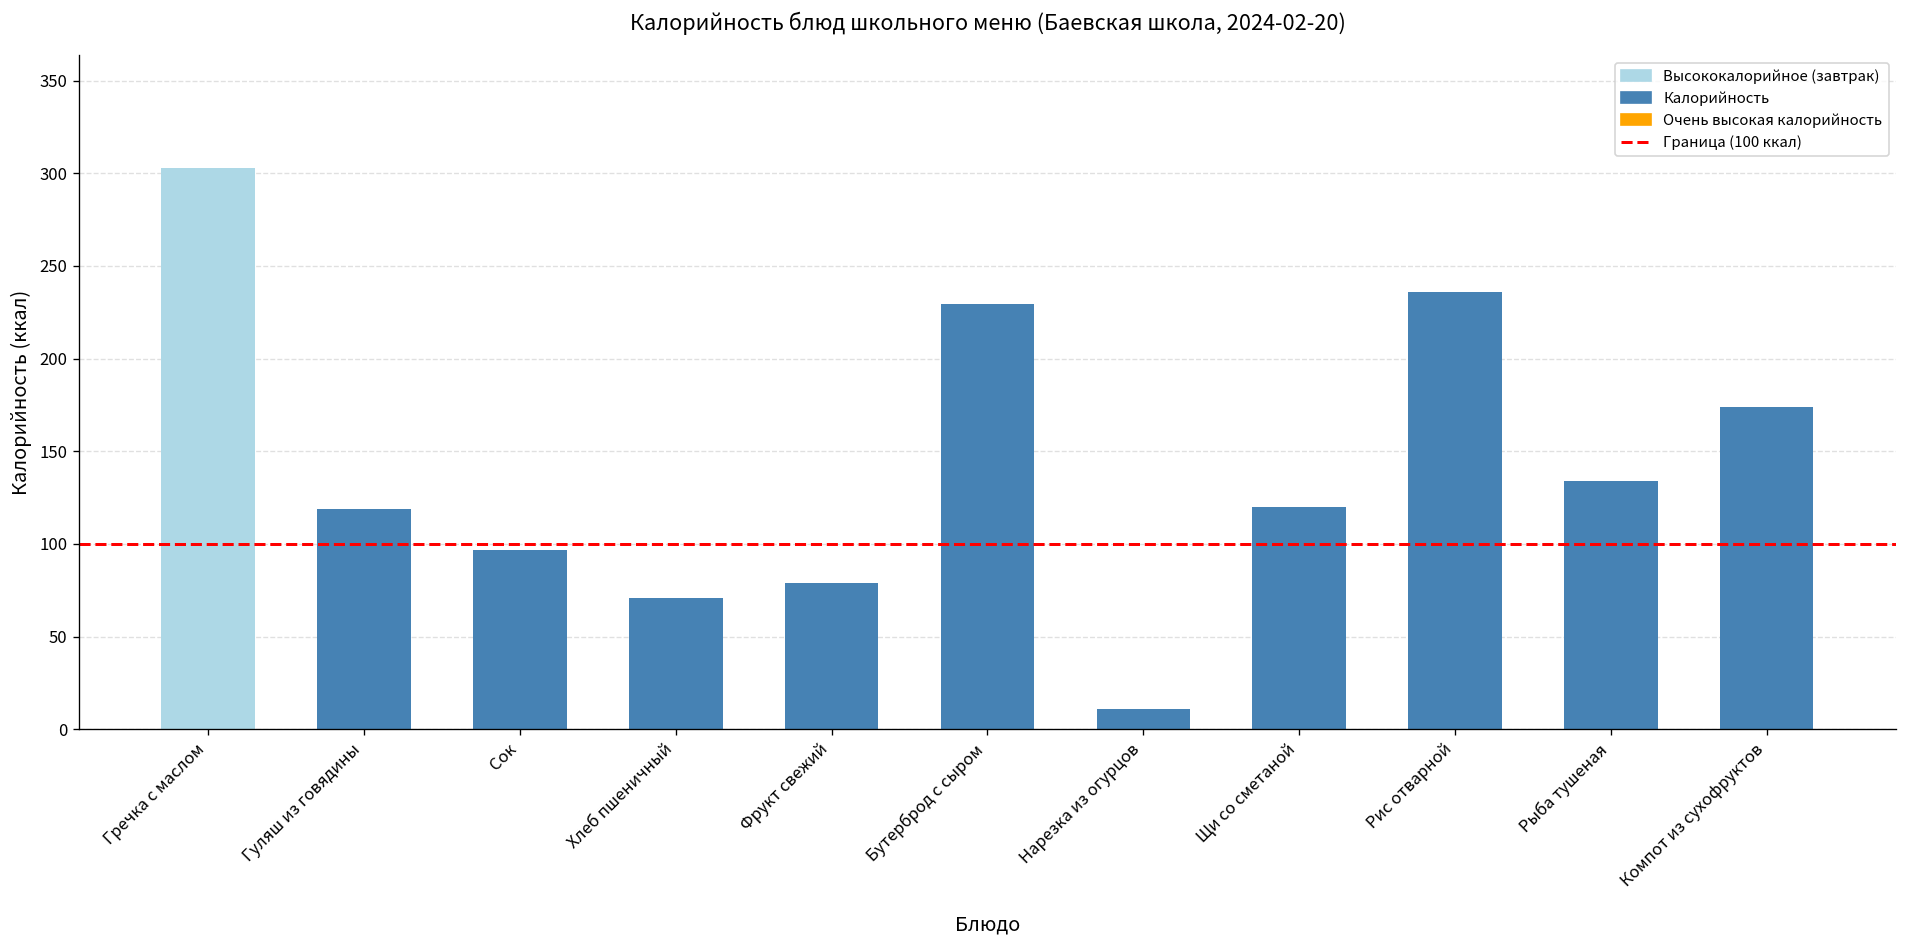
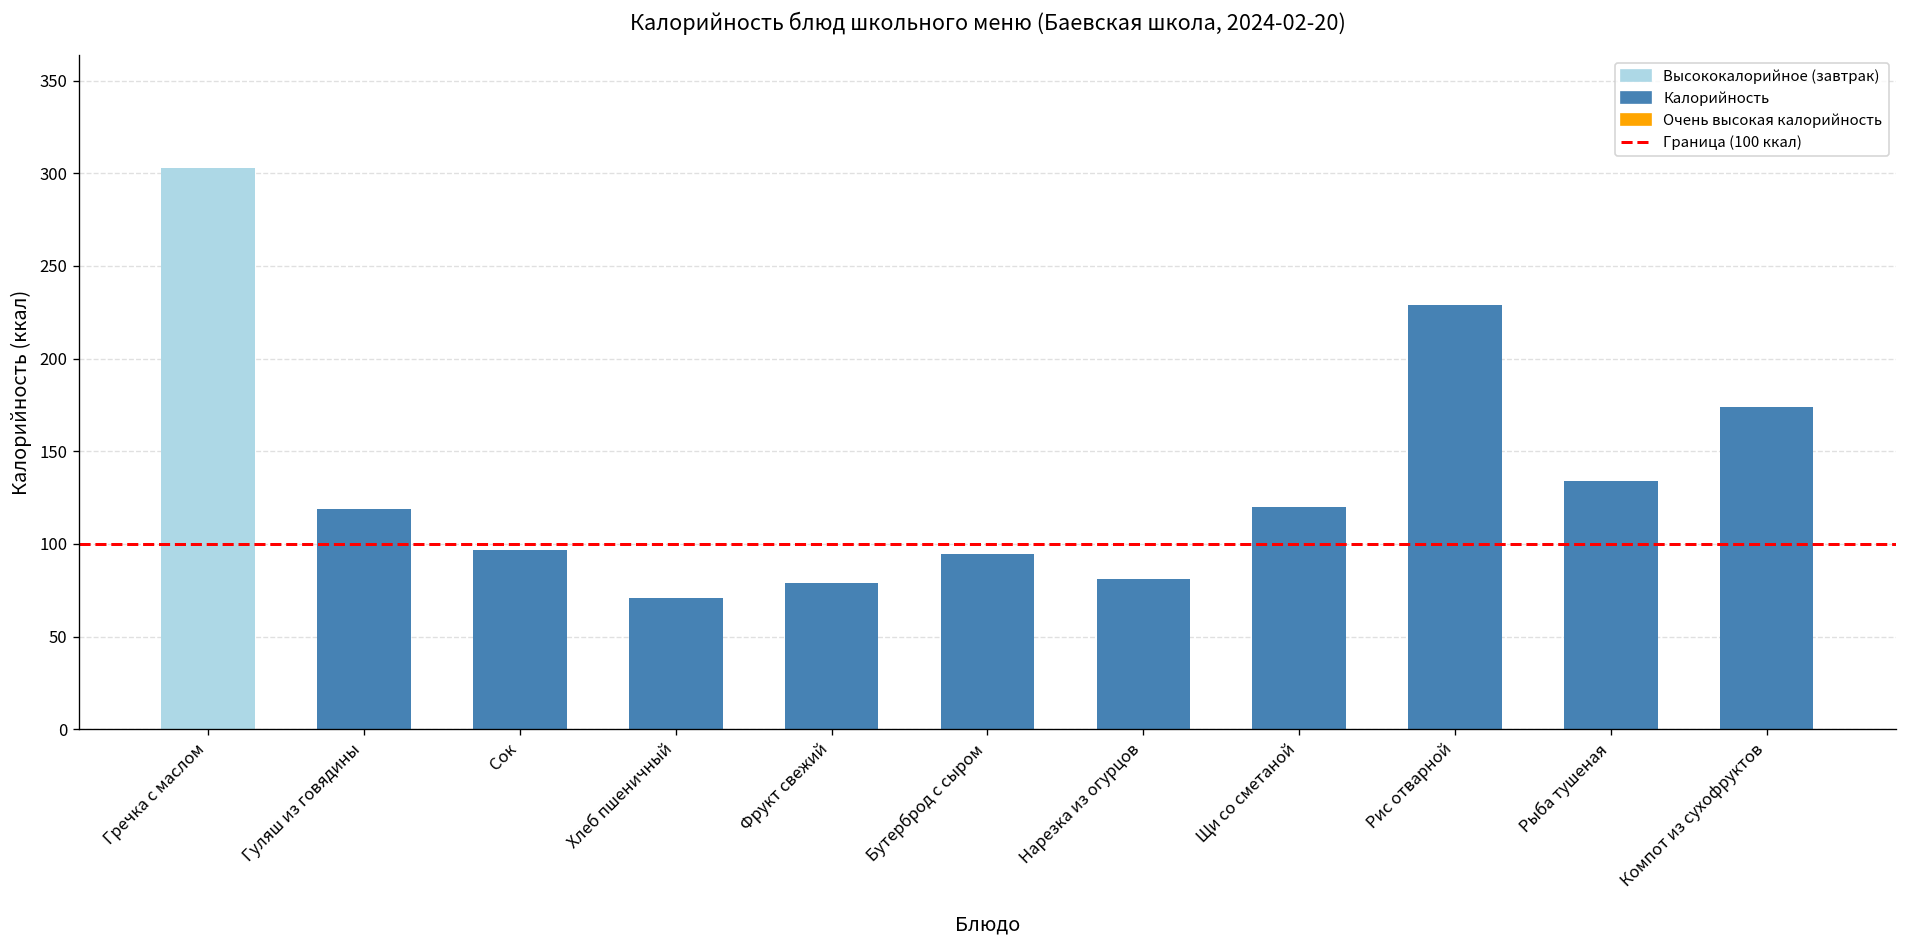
  {
    "Гречка с маслом": 303,
    "Гуляш из говядины": 119,
    "Сок": 97,
    "Хлеб пшеничный": 71,
    "Фрукт свежий": 79,
-   "Бутерброд с сыром": 230,
-   "Нарезка из огурцов": 11,
+   "Бутерброд с сыром": 95,
+   "Нарезка из огурцов": 81,
    "Щи со сметаной": 120,
-   "Рис отварной": 236,
+   "Рис отварной": 229,
    "Рыба тушеная": 134,
    "Компот из сухофруктов": 174
  }
